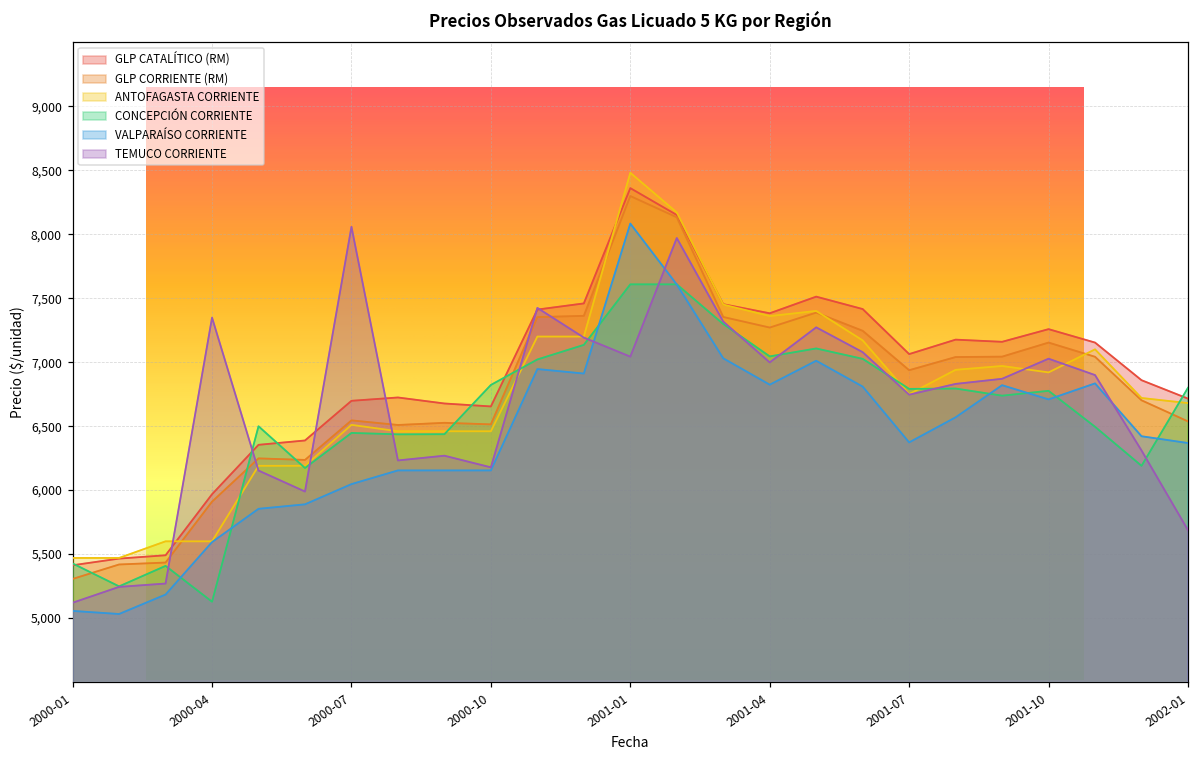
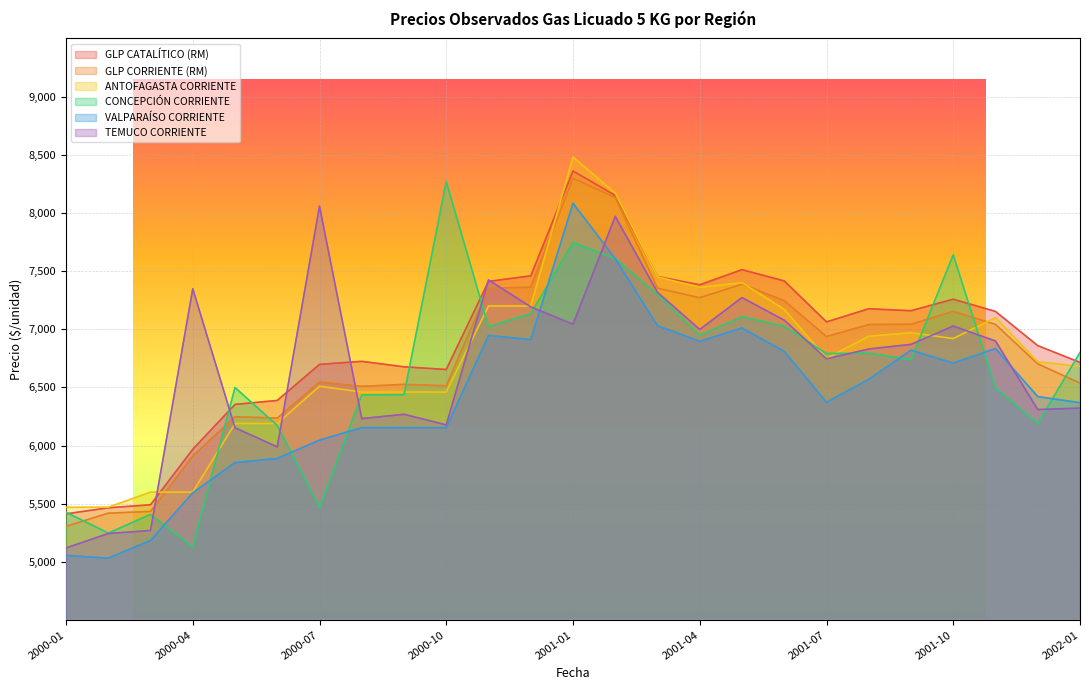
  {
    "Precios Observados Gas Licuado 5 KG por Región": {
      "CONCEPCIÓN CORRIENTE": {
        "2000-04": "5,130",
-       "2000-07": "6,450",
-       "2000-10": "6,820",
-       "2001-01": "7,610",
-       "2001-04": "7,050",
+       "2000-07": "5,470",
+       "2000-10": "8,270",
+       "2001-01": "7,740",
+       "2001-04": "6,950",
        "2001-07": "6,790",
-       "2001-10": "6,780",
+       "2001-10": "7,640",
        "2002-01": "6,800"
      },
      "VALPARAÍSO CORRIENTE": {
        "2000-01": "5,060",
        "2000-07": "6,050",
        "2000-10": "6,150",
        "2001-01": "8,080",
-       "2001-04": "6,820",
+       "2001-04": "6,900",
        "2001-07": "6,370",
        "2001-10": "6,710",
        "2002-01": "6,370"
      },
      "TEMUCO CORRIENTE": {
        "2000-01": "5,120",
        "2000-04": "7,350",
        "2000-07": "8,060",
        "2000-10": "6,180",
        "2001-01": "7,040",
        "2001-04": "7,000",
        "2001-10": "7,030",
-       "2002-01": "5,690"
+       "2002-01": "6,320"
      }
    }
  }
